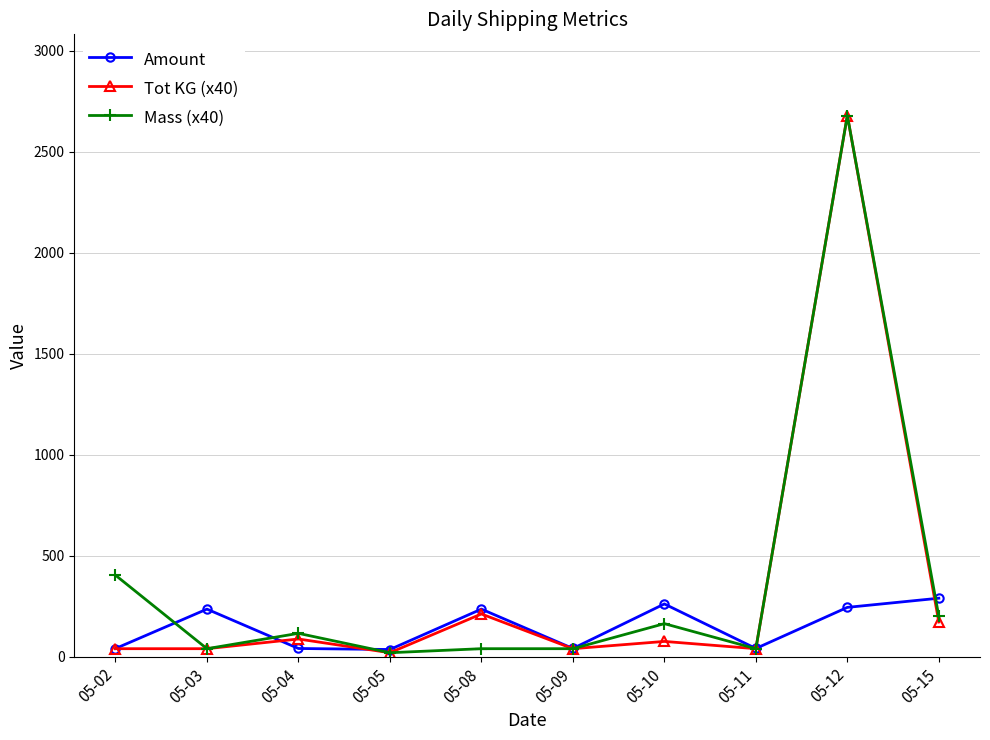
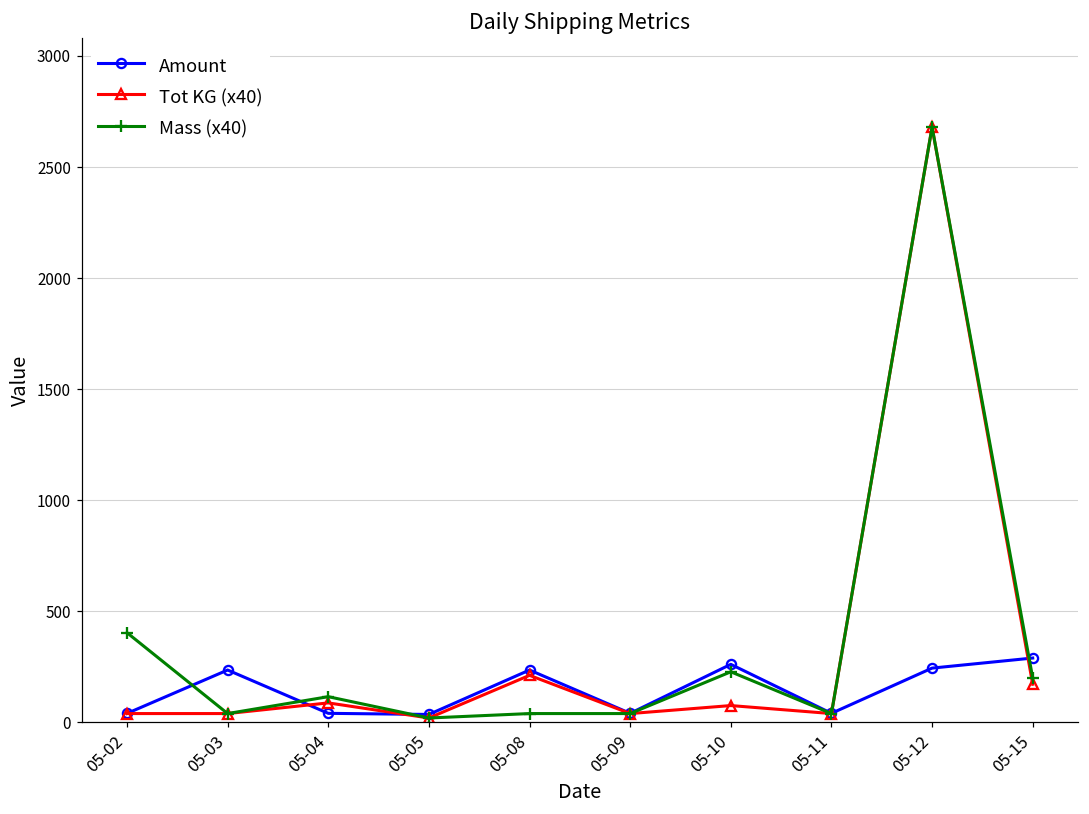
  {
    "Amount": {
      "05-03": 240,
      "05-04": 40,
      "05-05": 40,
      "05-08": 240,
      "05-10": 260,
      "05-12": 240,
      "05-15": 290
    },
    "Tot KG (x40)": {
      "05-04": 90,
      "05-08": 210,
      "05-10": 80,
      "05-15": 170
    },
    "Mass (x40)": {
      "05-02": 400,
      "05-04": 120,
      "05-08": 40,
-     "05-10": 160,
+     "05-10": 230,
      "05-15": 200
    }
  }
